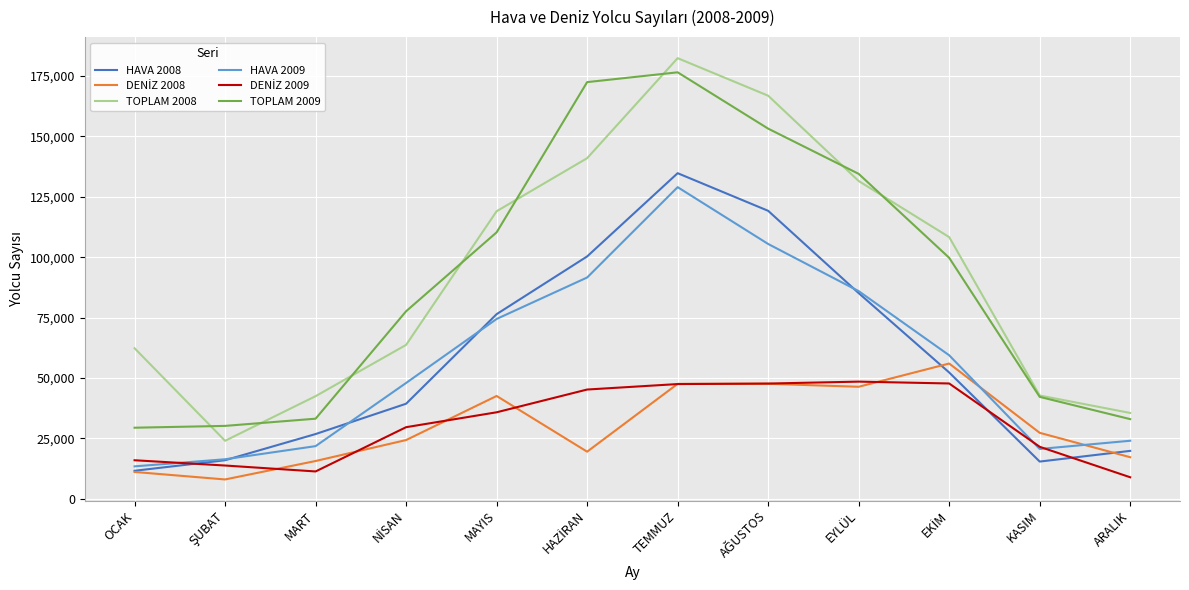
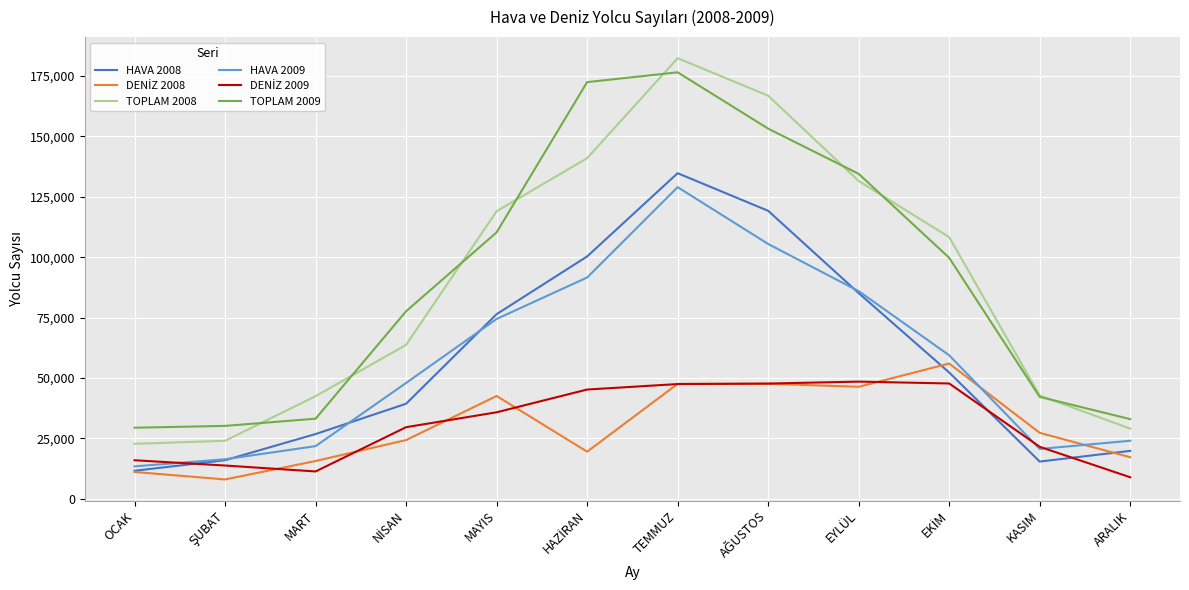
  {
    "DENİZ 2008": {
      "ŞUBAT": "8,000",
      "MART": "16,000",
      "NİSAN": "24,000",
      "MAYIS": "43,000",
      "HAZİRAN": "20,000",
      "EYLÜL": "46,000",
      "EKİM": "56,000",
      "KASIM": "27,000",
      "ARALIK": "17,000"
    },
    "TOPLAM 2008": {
-     "OCAK": "62,000",
+     "OCAK": "23,000",
      "ŞUBAT": "24,000",
      "MART": "43,000",
      "NİSAN": "64,000",
      "MAYIS": "119,000",
      "HAZİRAN": "141,000",
      "TEMMUZ": "182,000",
      "AĞUSTOS": "167,000",
      "EYLÜL": "132,000",
      "EKİM": "108,000",
-     "ARALIK": "36,000"
+     "ARALIK": "29,000"
    },
    "DENİZ 2009": {
      "OCAK": "16,000",
      "ŞUBAT": "14,000",
      "MART": "11,000",
      "NİSAN": "30,000",
      "MAYIS": "36,000",
      "HAZİRAN": "45,000",
      "EYLÜL": "49,000",
      "EKİM": "48,000",
      "ARALIK": "9,000"
    },
    "TOPLAM 2009": {
      "OCAK": "29,000",
      "ŞUBAT": "30,000",
      "MART": "33,000",
      "NİSAN": "78,000",
      "MAYIS": "110,000",
      "HAZİRAN": "172,000",
      "TEMMUZ": "177,000",
      "AĞUSTOS": "153,000",
      "EYLÜL": "135,000",
      "EKİM": "100,000",
      "ARALIK": "33,000"
    }
  }
